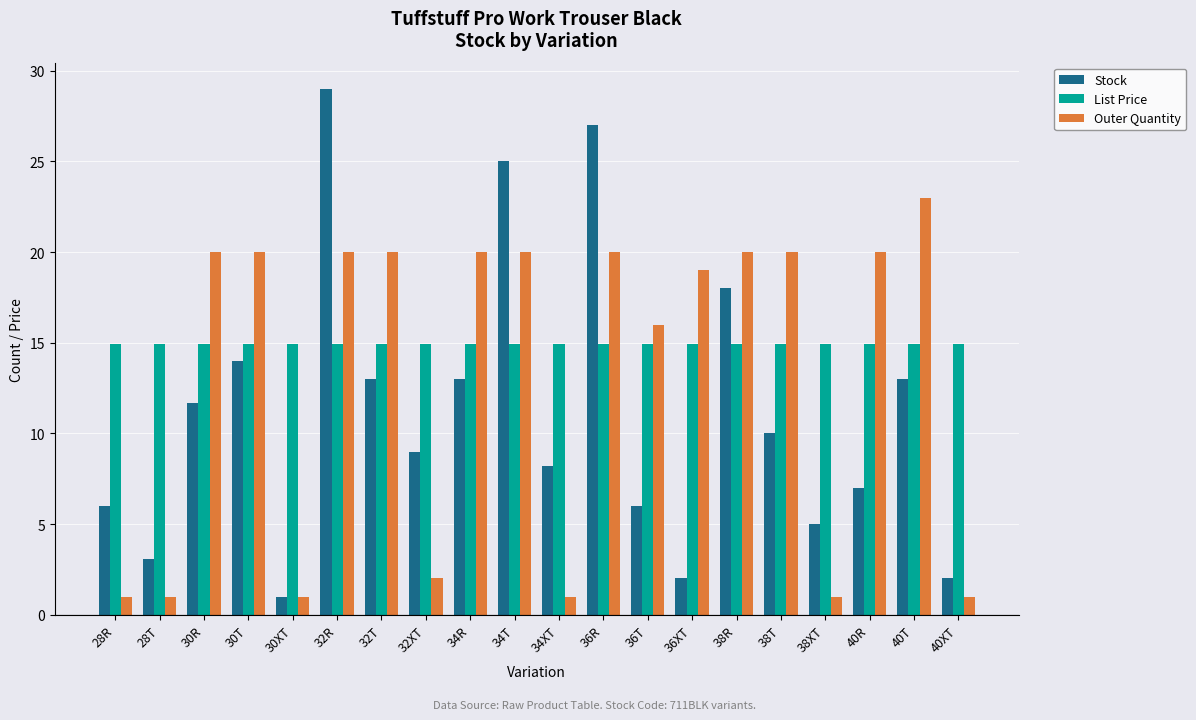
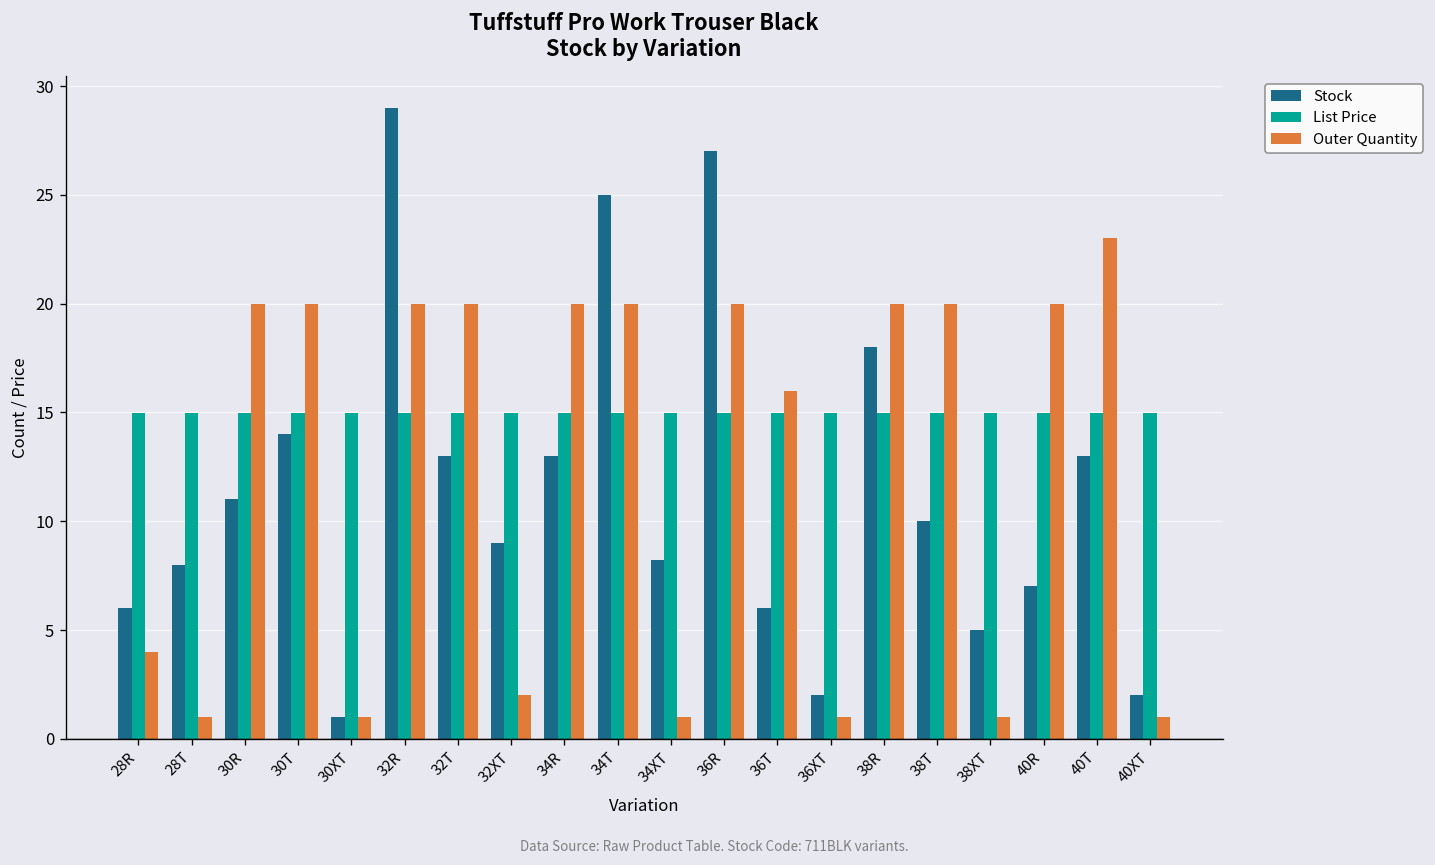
  {
    "Stock": {
      "28R": 6.0,
-     "28T": 3.1,
-     "30R": 11.7,
+     "28T": 8.0,
+     "30R": 11.0,
      "30T": 14.0,
      "30XT": 1.0,
      "32R": 29.0,
      "32T": 13.0,
      "32XT": 9.0,
      "34R": 13.0,
      "34T": 25.0,
      "34XT": 8.2,
      "36R": 27.0,
      "36T": 6.0,
      "36XT": 2.0,
      "38R": 18.0,
      "38T": 10.0,
      "38XT": 5.0,
      "40R": 7.0,
      "40T": 13.0,
      "40XT": 2.0
    },
    "List Price": {
      "28R": 15.0,
      "28T": 15.0,
      "30R": 15.0,
      "30T": 15.0,
      "30XT": 15.0,
      "32R": 15.0,
      "32T": 15.0,
      "32XT": 15.0,
      "34R": 15.0,
      "34T": 15.0,
      "34XT": 15.0,
      "36R": 15.0,
      "36T": 15.0,
      "36XT": 15.0,
      "38R": 15.0,
      "38T": 15.0,
      "38XT": 15.0,
      "40R": 15.0,
      "40T": 15.0,
      "40XT": 15.0
    },
    "Outer Quantity": {
-     "28R": 1,
+     "28R": 4,
      "28T": 1,
      "30R": 20,
      "30T": 20,
      "30XT": 1,
      "32R": 20,
      "32T": 20,
      "32XT": 2,
      "34R": 20,
      "34T": 20,
      "34XT": 1,
      "36R": 20,
      "36T": 16,
-     "36XT": 19,
+     "36XT": 1,
      "38R": 20,
      "38T": 20,
      "38XT": 1,
      "40R": 20,
      "40T": 23,
      "40XT": 1
    }
  }
